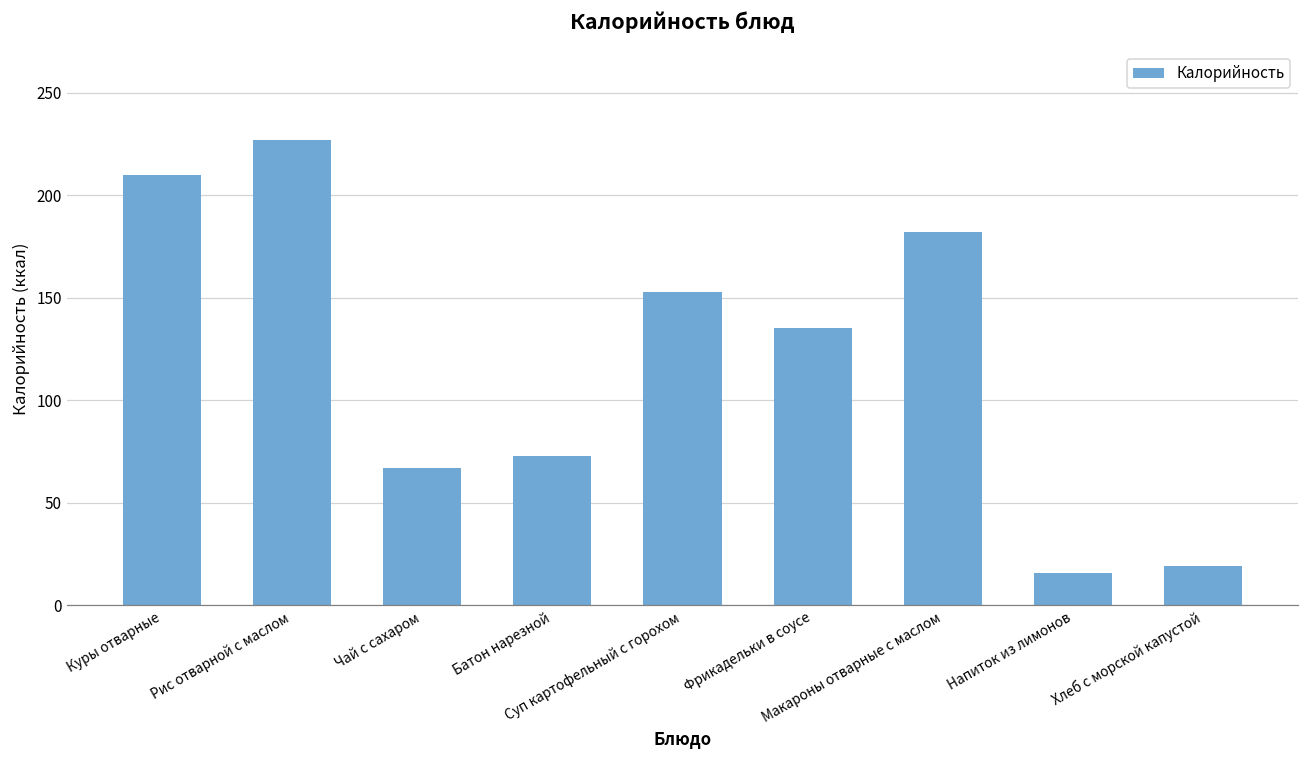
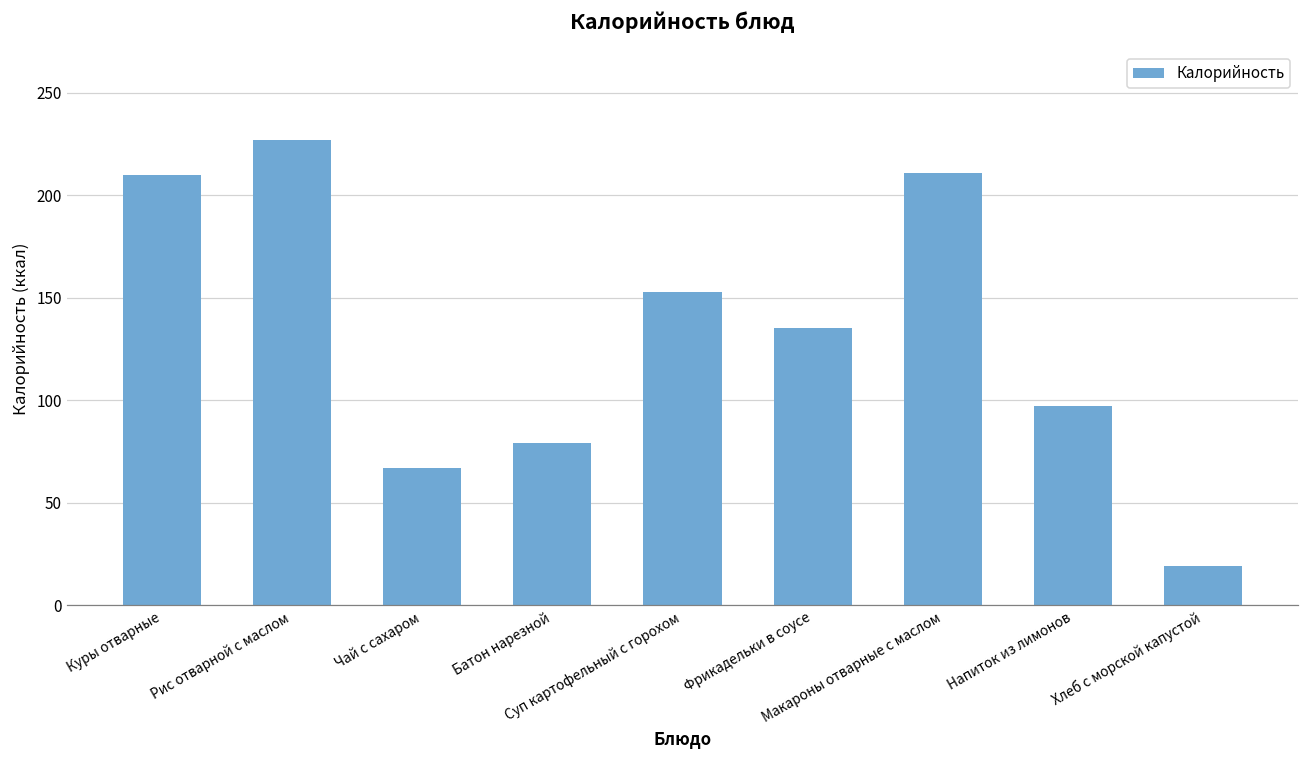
  {
    "Куры отварные": 210,
    "Рис отварной с маслом": 227,
    "Чай с сахаром": 67,
-   "Батон нарезной": 73,
+   "Батон нарезной": 79,
    "Суп картофельный с горохом": 153,
    "Фрикадельки в соусе": 135,
-   "Макароны отварные с маслом": 182,
-   "Напиток из лимонов": 16,
+   "Макароны отварные с маслом": 211,
+   "Напиток из лимонов": 97,
    "Хлеб с морской капустой": 19
  }
